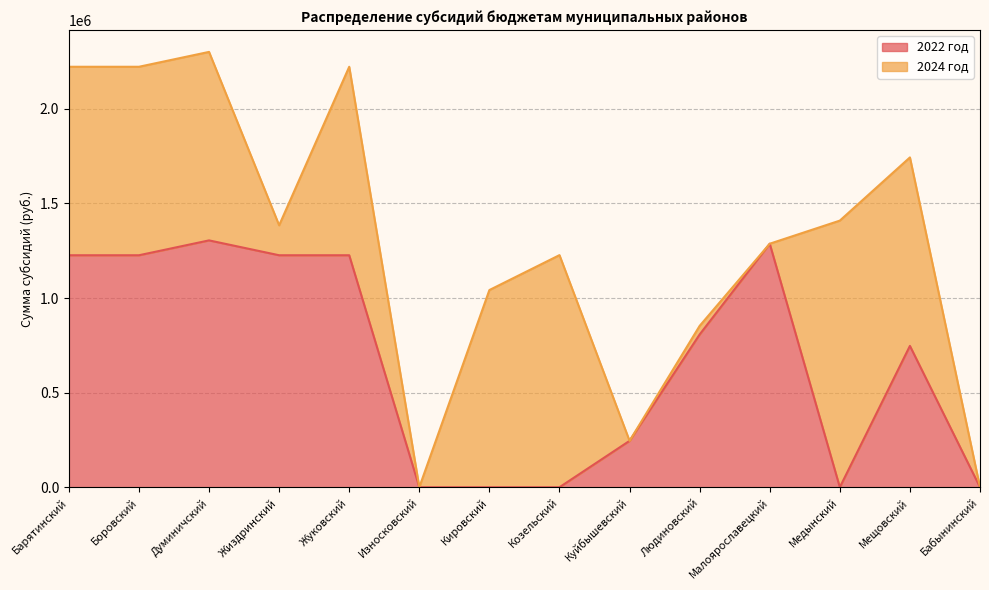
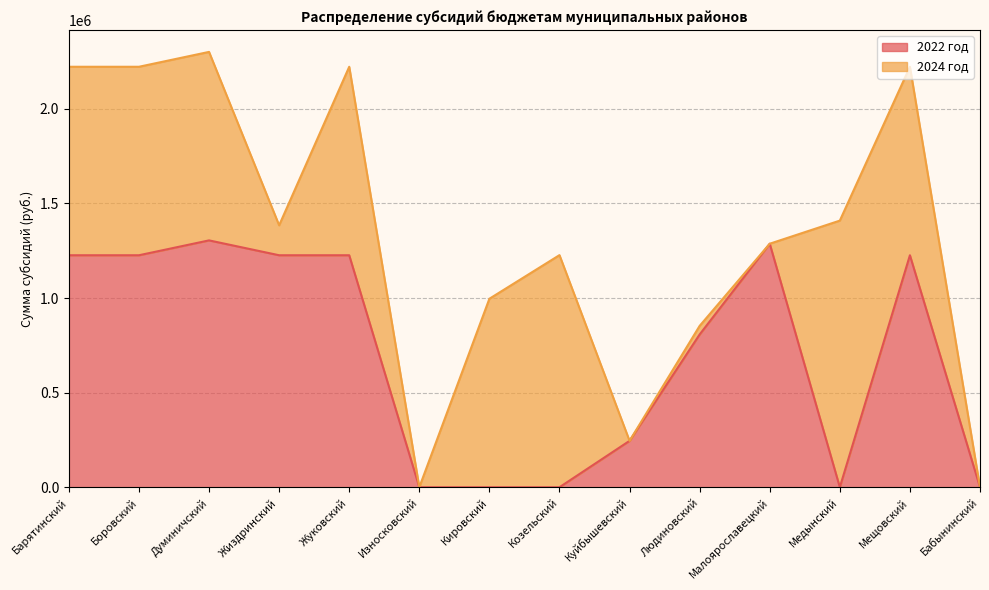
  {
    "2022 год": {
      "Барятинский": 1230000,
      "Боровский": 1230000,
      "Думиничский": 1300000,
      "Жиздринский": 1230000,
      "Жуковский": 1230000,
      "Кировский": 0,
      "Козельский": 0,
      "Людиновский": 810000,
      "Медынский": 0,
-     "Мещовский": 750000
+     "Мещовский": 1230000
    },
    "2024 год": {
      "Барятинский": 1000000,
      "Боровский": 1000000,
      "Думиничский": 1000000,
      "Жиздринский": 160000,
      "Жуковский": 1000000,
-     "Кировский": 1040000,
+     "Кировский": 1000000,
      "Козельский": 1230000,
      "Людиновский": 50000,
      "Медынский": 1410000
    }
  }
